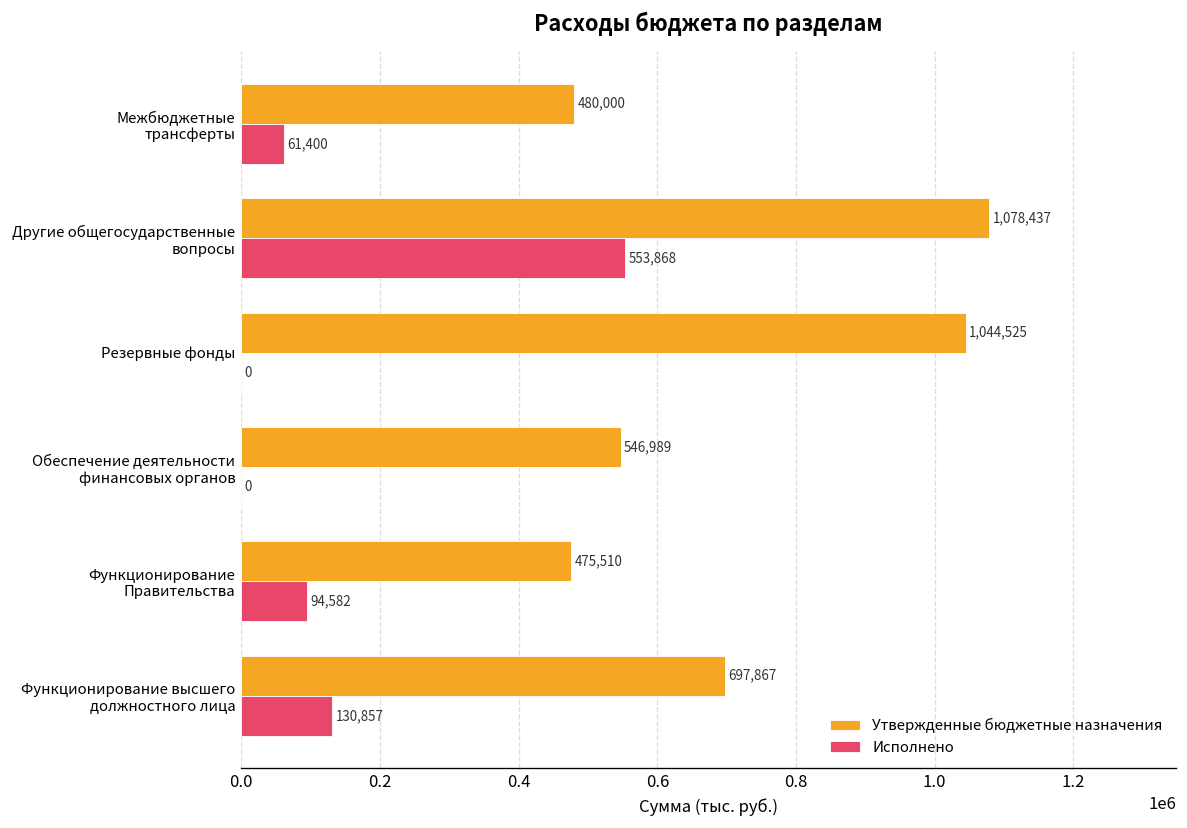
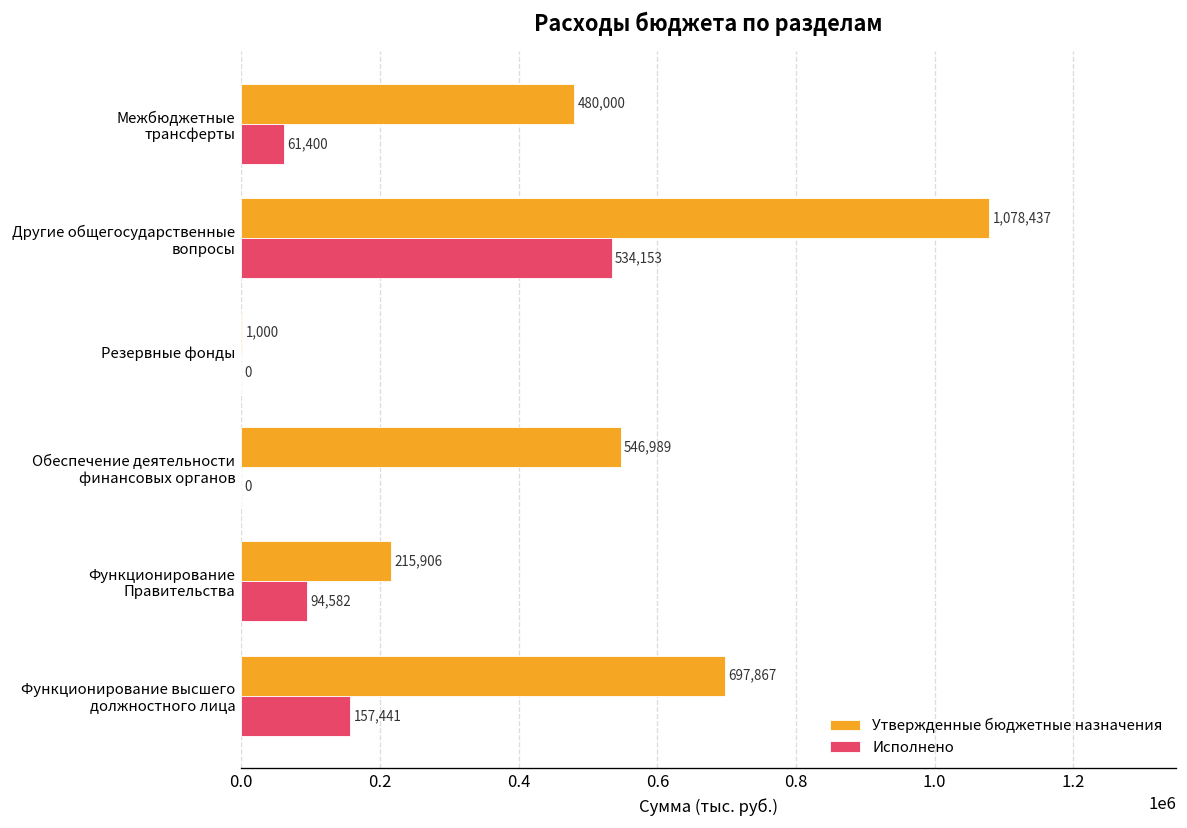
  {
    "Утвержденные бюджетные назначения": {
      "Межбюджетные трансферты": "480,000",
      "Другие общегосударственные вопросы": "1,078,437",
-     "Резервные фонды": "1,044,525",
+     "Резервные фонды": "1,000",
      "Обеспечение деятельности финансовых органов": "546,989",
-     "Функционирование Правительства": "475,510",
+     "Функционирование Правительства": "215,906",
      "Функционирование высшего должностного лица": "697,867"
    },
    "Исполнено": {
      "Межбюджетные трансферты": "61,400",
-     "Другие общегосударственные вопросы": "553,868",
+     "Другие общегосударственные вопросы": "534,153",
      "Резервные фонды": "0",
      "Обеспечение деятельности финансовых органов": "0",
      "Функционирование Правительства": "94,582",
-     "Функционирование высшего должностного лица": "130,857"
+     "Функционирование высшего должностного лица": "157,441"
    }
  }
